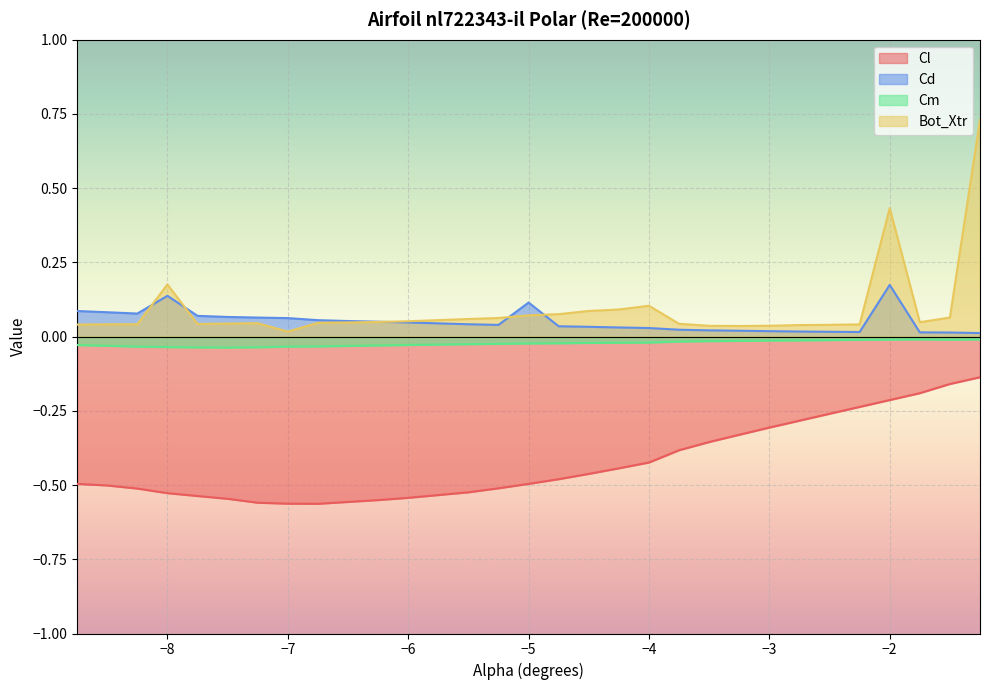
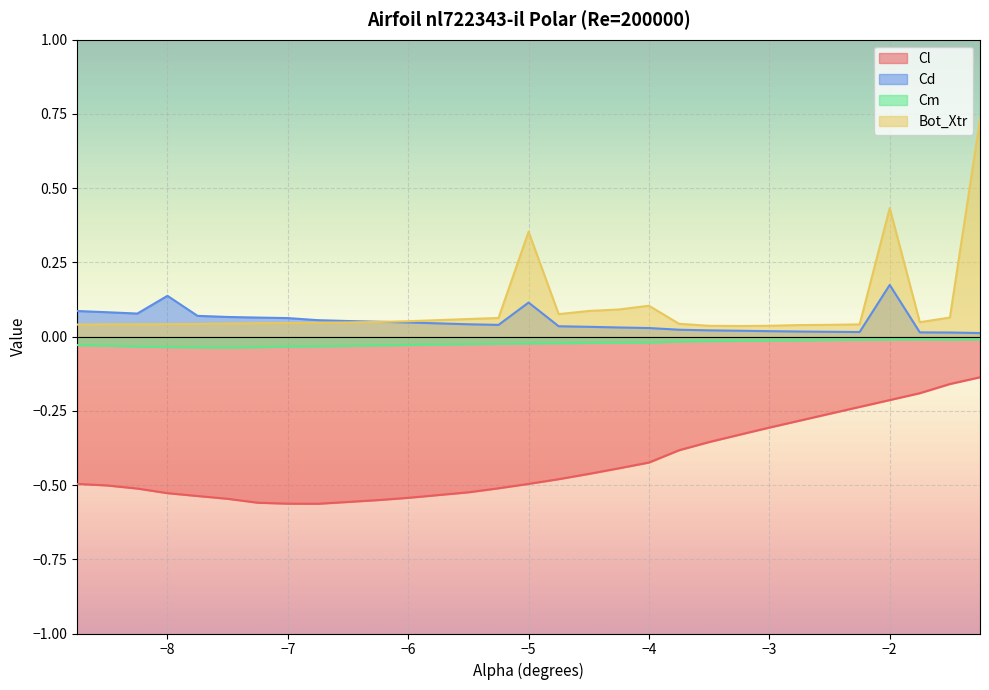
  {
    "Cd": {
      "−8": 0.14,
      "−7": 0.06,
      "−5": 0.11,
      "−4": 0.03,
      "−3": 0.02,
      "−2": 0.17
    },
    "Bot_Xtr": {
-     "−8": 0.18,
-     "−7": 0.02,
-     "−5": 0.07,
+     "−8": 0.04,
+     "−7": 0.05,
+     "−5": 0.35,
      "−4": 0.10,
      "−3": 0.04,
      "−2": 0.43
    }
  }
